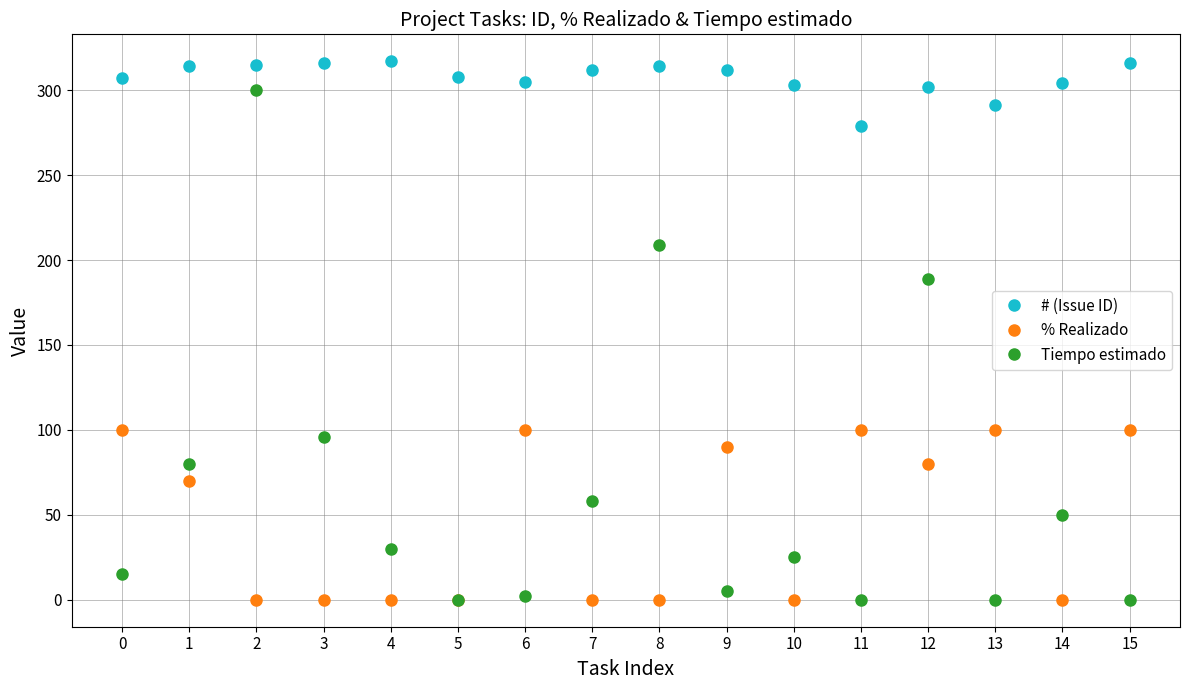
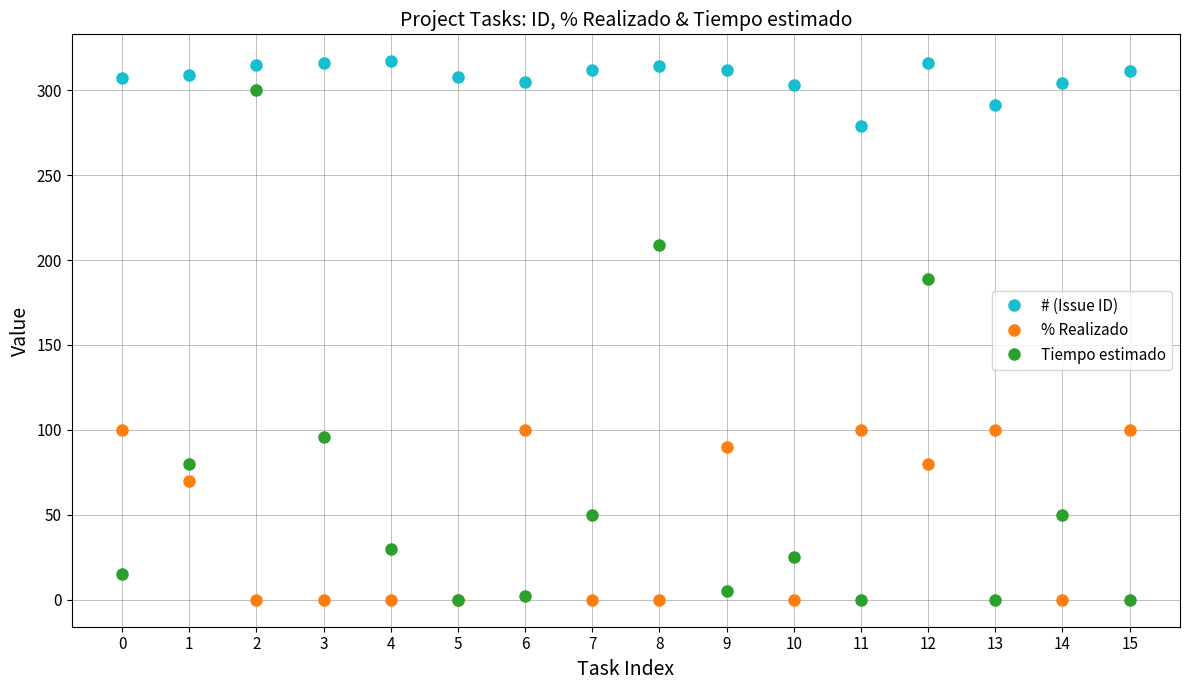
  {
    "# (Issue ID)": {
      "0": 307,
-     "1": 314,
+     "1": 309,
      "2": 315,
      "3": 316,
      "4": 317,
      "5": 308,
      "6": 305,
      "7": 312,
      "8": 314,
      "9": 312,
      "10": 303,
      "11": 279,
-     "12": 302,
+     "12": 316,
      "13": 291,
      "14": 304,
-     "15": 316
+     "15": 311
    },
    "% Realizado": {
      "0": 100,
      "1": 70,
      "2": 0,
      "3": 0,
      "4": 0,
      "6": 100,
      "7": 0,
      "8": 0,
      "9": 90,
      "10": 0,
      "11": 100,
      "12": 80,
      "13": 100,
      "14": 0,
      "15": 100
    },
    "Tiempo estimado": {
      "0": 15,
      "1": 80,
      "2": 300,
      "3": 96,
      "4": 30,
      "6": 2,
-     "7": 58,
+     "7": 50,
      "8": 209,
      "9": 5,
      "10": 25,
      "11": 0,
      "12": 189,
      "13": 0,
      "14": 50,
      "15": 0
    }
  }
